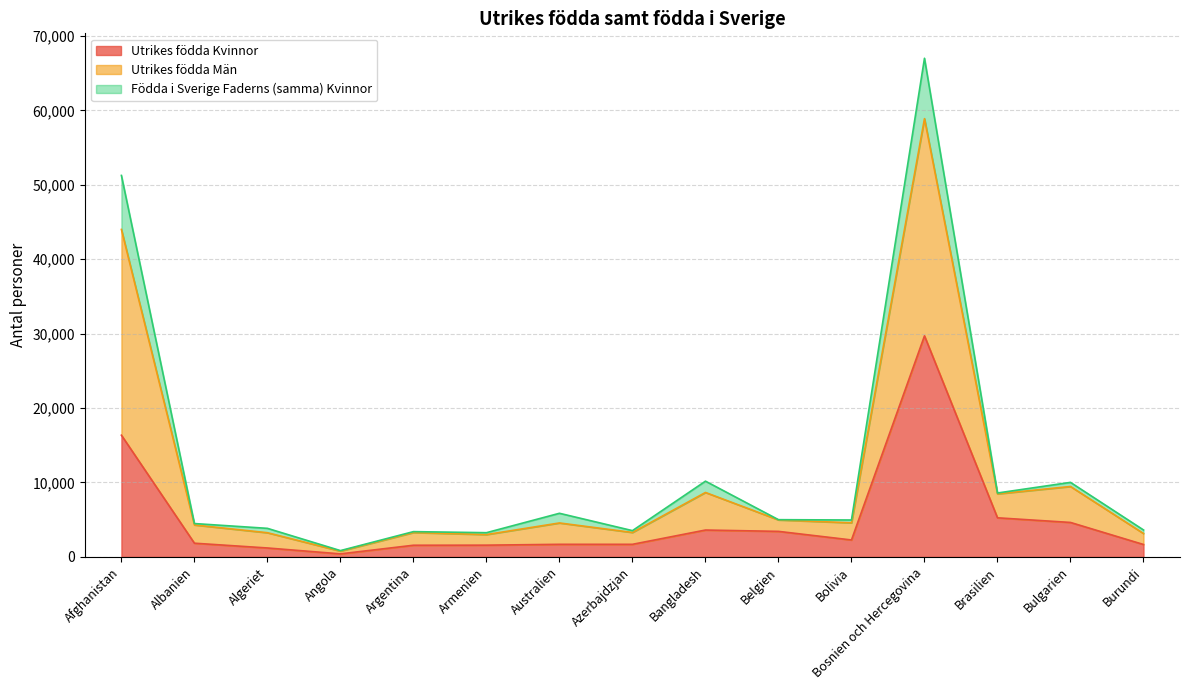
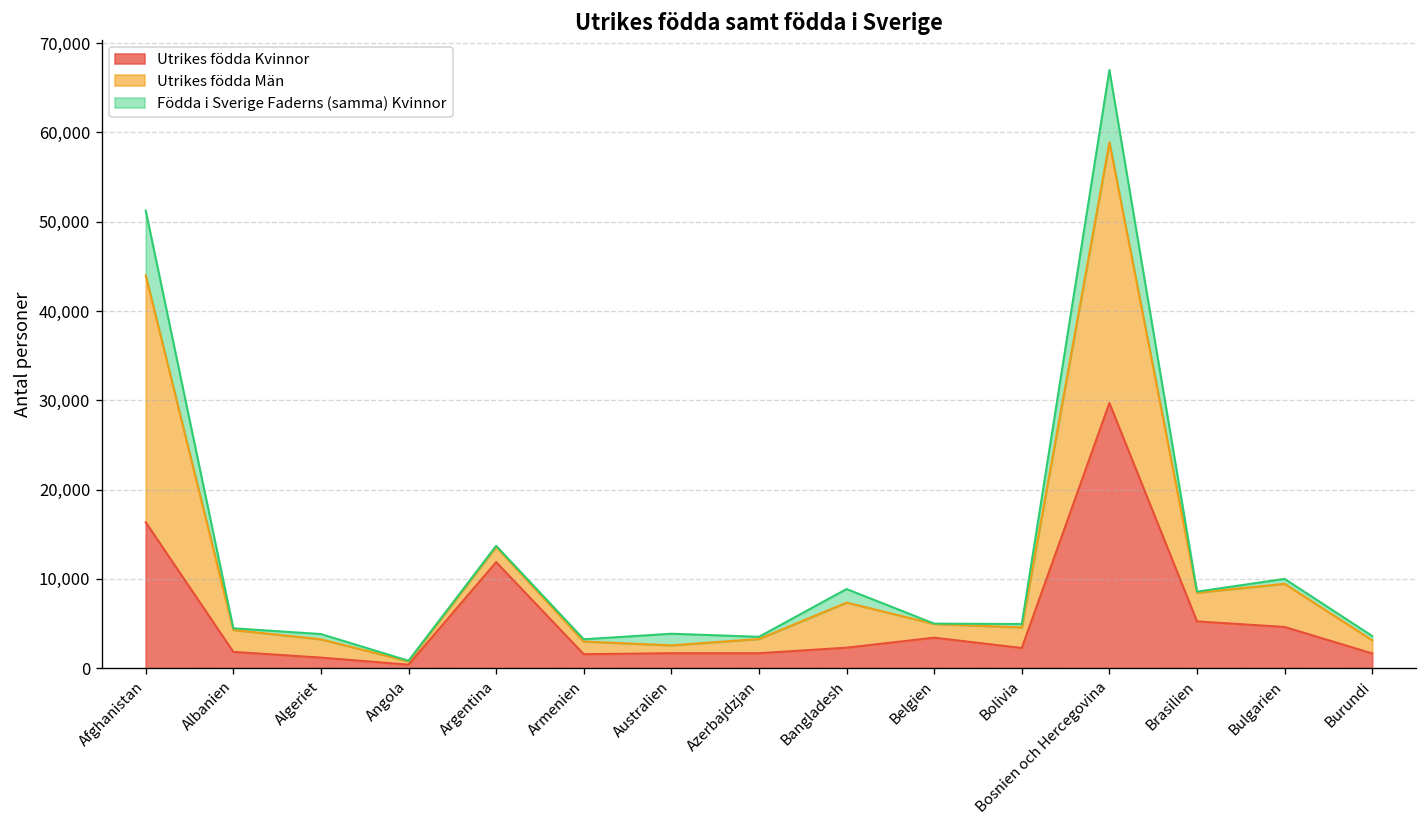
  {
    "Utrikes födda Kvinnor": {
      "Afghanistan": "16,000",
      "Albanien": "2,000",
      "Algeriet": "1,000",
      "Angola": "0",
-     "Argentina": "2,000",
+     "Argentina": "12,000",
      "Armenien": "2,000",
      "Australien": "2,000",
      "Azerbajdzjan": "2,000",
-     "Bangladesh": "4,000",
+     "Bangladesh": "2,000",
      "Belgien": "3,000",
      "Bolivia": "2,000",
      "Bosnien och Hercegovina": "30,000",
      "Brasilien": "5,000",
      "Bulgarien": "5,000",
      "Burundi": "2,000"
    },
    "Utrikes födda Män": {
      "Afghanistan": "28,000",
      "Algeriet": "2,000",
-     "Australien": "3,000",
+     "Australien": "1,000",
      "Bangladesh": "5,000",
      "Bolivia": "2,000",
      "Bosnien och Hercegovina": "29,000",
      "Bulgarien": "5,000",
      "Burundi": "1,000"
    },
    "Födda i Sverige Faderns (samma) Kvinnor": {
      "Afghanistan": "7,000",
      "Algeriet": "1,000",
      "Australien": "1,000",
      "Bangladesh": "2,000",
      "Bolivia": "0",
      "Bosnien och Hercegovina": "8,000",
      "Bulgarien": "1,000",
      "Burundi": "0"
    }
  }
